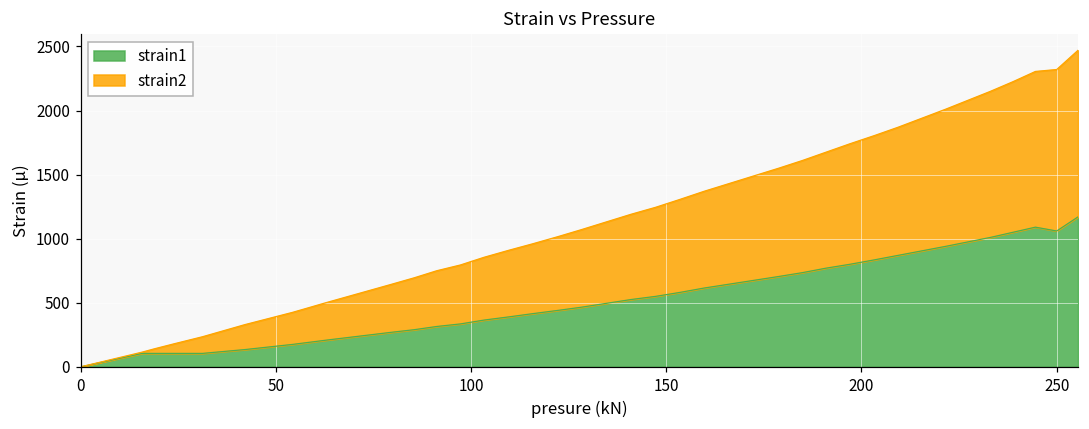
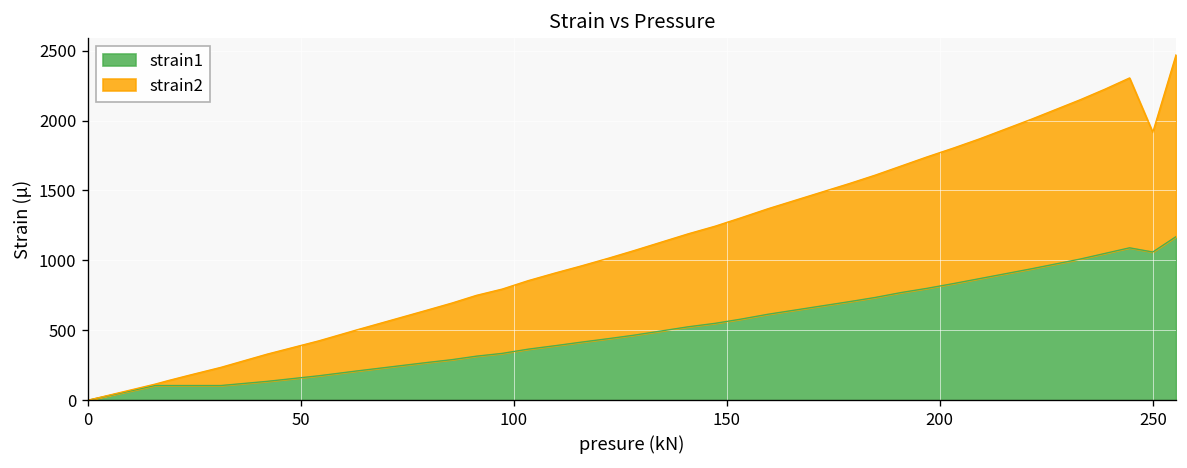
  {
    "strain1": {
      "250": 1060
    },
    "strain2": {
-     "250": 1260
+     "250": 860
    }
  }
